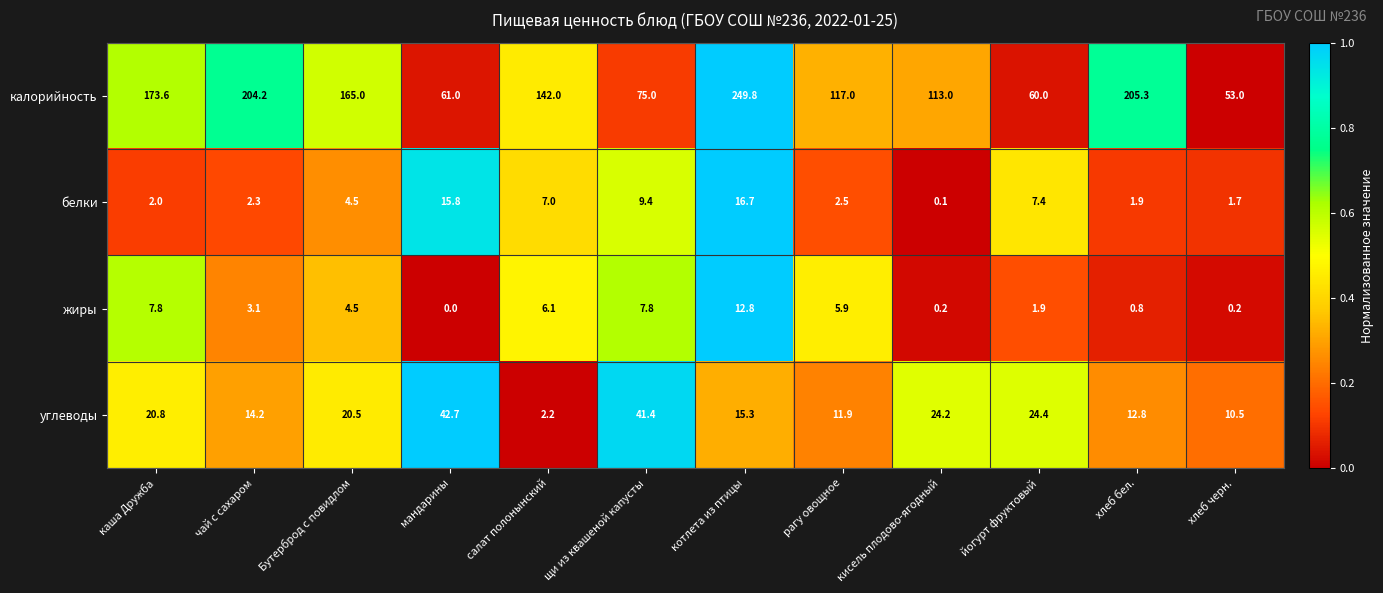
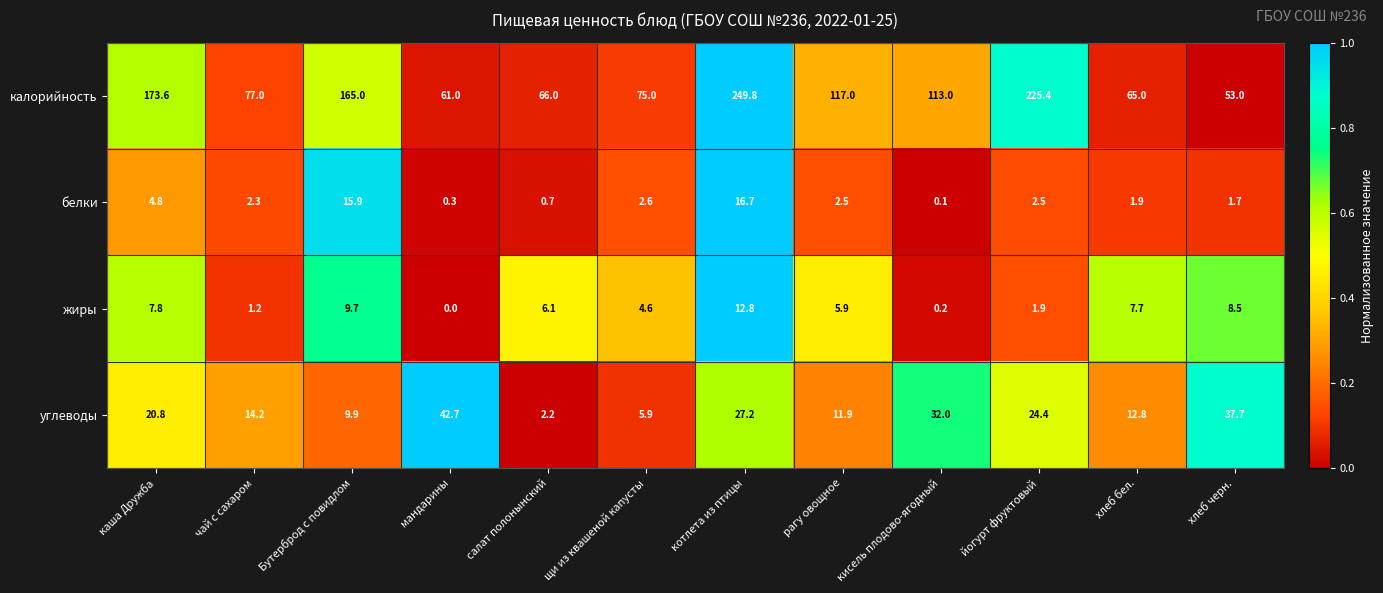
  {
    "калорийность": {
      "каша Дружба": 173.6,
-     "чай с сахаром": 204.2,
+     "чай с сахаром": 77.0,
      "Бутерброд с повидлом": 165.0,
      "мандарины": 61.0,
-     "салат полонынский": 142.0,
+     "салат полонынский": 66.0,
      "щи из квашеной капусты": 75.0,
      "котлета из птицы": 249.8,
      "рагу овощное": 117.0,
      "кисель плодово-ягодный": 113.0,
-     "йогурт фруктовый": 60.0,
-     "хлеб бел.": 205.3,
+     "йогурт фруктовый": 225.4,
+     "хлеб бел.": 65.0,
      "хлеб черн.": 53.0
    },
    "белки": {
-     "каша Дружба": 2.0,
+     "каша Дружба": 4.8,
      "чай с сахаром": 2.3,
-     "Бутерброд с повидлом": 4.5,
-     "мандарины": 15.8,
-     "салат полонынский": 7.0,
-     "щи из квашеной капусты": 9.4,
+     "Бутерброд с повидлом": 15.9,
+     "мандарины": 0.3,
+     "салат полонынский": 0.7,
+     "щи из квашеной капусты": 2.6,
      "котлета из птицы": 16.7,
      "рагу овощное": 2.5,
      "кисель плодово-ягодный": 0.1,
-     "йогурт фруктовый": 7.4,
+     "йогурт фруктовый": 2.5,
      "хлеб бел.": 1.9,
      "хлеб черн.": 1.7
    },
    "жиры": {
      "каша Дружба": 7.8,
-     "чай с сахаром": 3.1,
-     "Бутерброд с повидлом": 4.5,
+     "чай с сахаром": 1.2,
+     "Бутерброд с повидлом": 9.7,
      "мандарины": 0.0,
      "салат полонынский": 6.1,
-     "щи из квашеной капусты": 7.8,
+     "щи из квашеной капусты": 4.6,
      "котлета из птицы": 12.8,
      "рагу овощное": 5.9,
      "кисель плодово-ягодный": 0.2,
      "йогурт фруктовый": 1.9,
-     "хлеб бел.": 0.8,
-     "хлеб черн.": 0.2
+     "хлеб бел.": 7.7,
+     "хлеб черн.": 8.5
    },
    "углеводы": {
      "каша Дружба": 20.8,
      "чай с сахаром": 14.2,
-     "Бутерброд с повидлом": 20.5,
+     "Бутерброд с повидлом": 9.9,
      "мандарины": 42.7,
      "салат полонынский": 2.2,
-     "щи из квашеной капусты": 41.4,
-     "котлета из птицы": 15.3,
+     "щи из квашеной капусты": 5.9,
+     "котлета из птицы": 27.2,
      "рагу овощное": 11.9,
-     "кисель плодово-ягодный": 24.2,
+     "кисель плодово-ягодный": 32.0,
      "йогурт фруктовый": 24.4,
      "хлеб бел.": 12.8,
-     "хлеб черн.": 10.5
+     "хлеб черн.": 37.7
    }
  }
